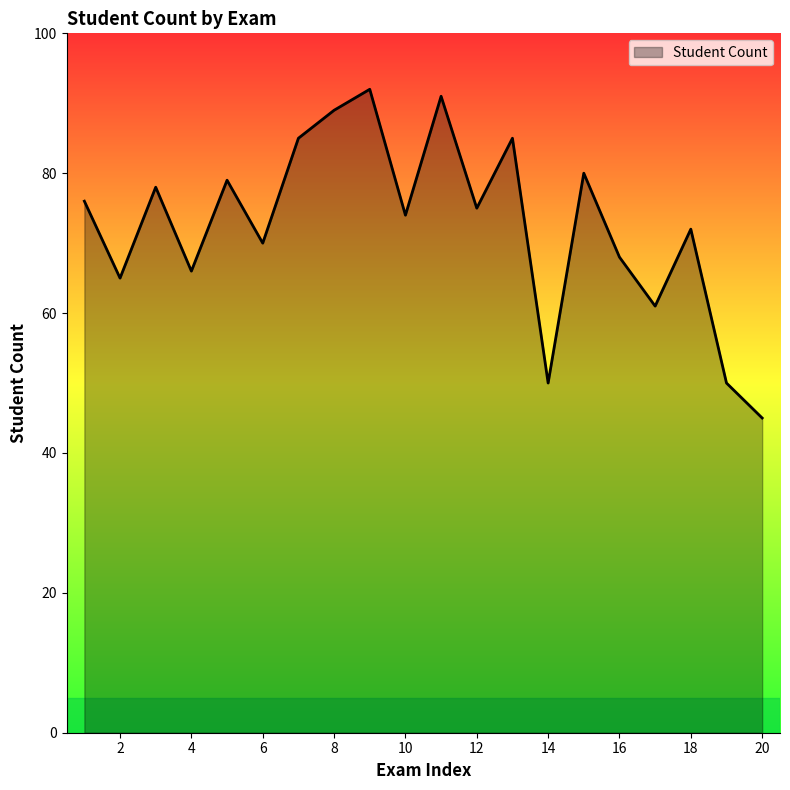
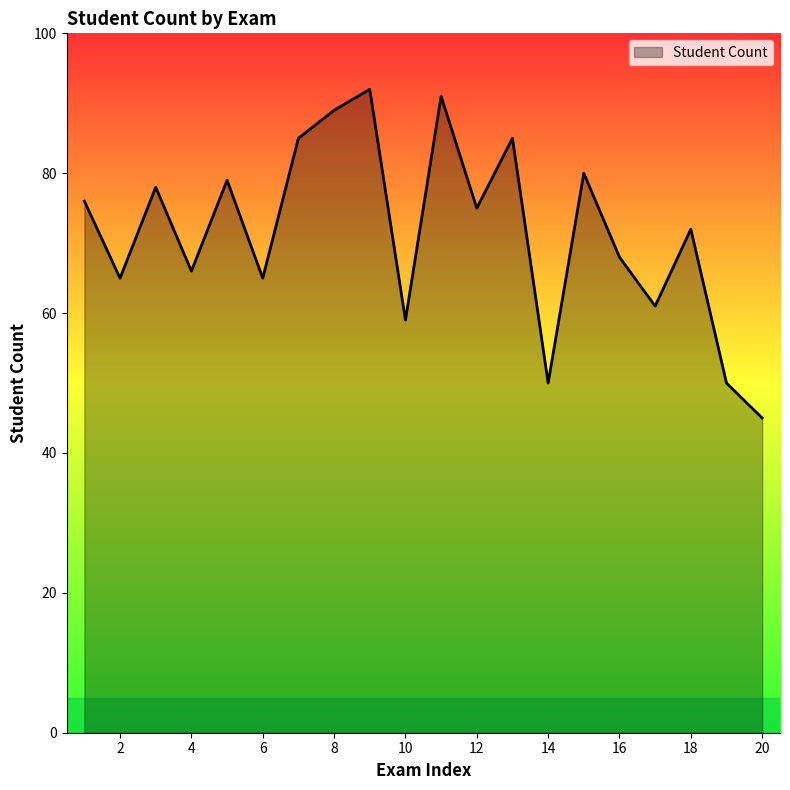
  {
    "2": 65,
    "4": 66,
-   "6": 70,
+   "6": 65,
    "8": 89,
-   "10": 74,
+   "10": 59,
    "12": 75,
    "14": 50,
    "16": 68,
    "18": 72,
    "20": 45
  }
